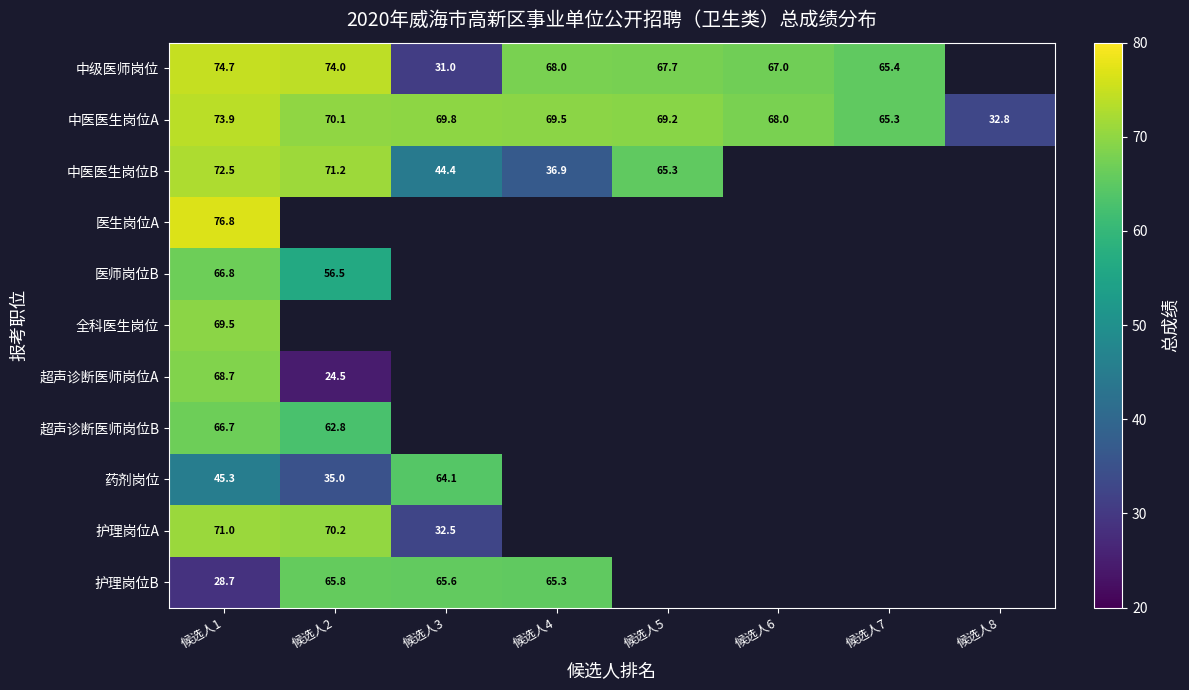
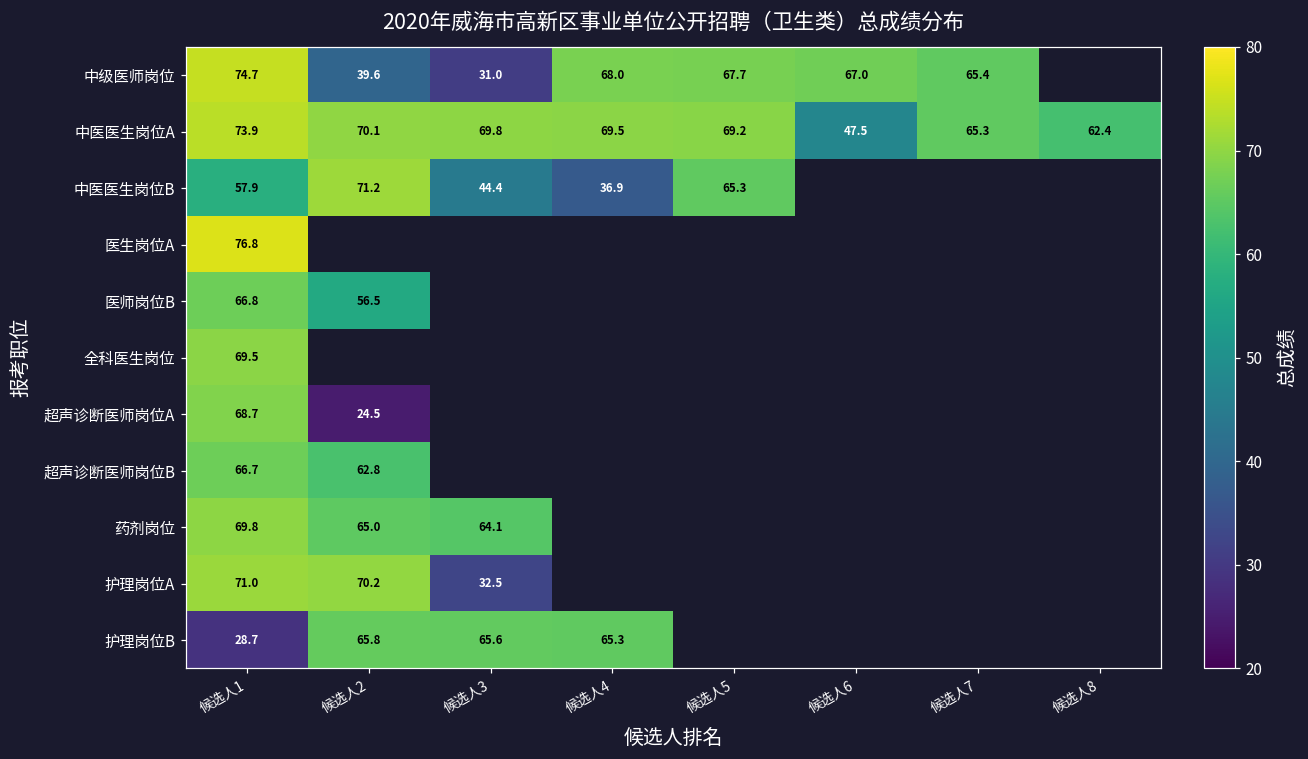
  {
    "中级医师岗位": {
      "候选人1": 74.7,
-     "候选人2": 74.0,
+     "候选人2": 39.6,
      "候选人3": 31.0,
      "候选人4": 68.0,
      "候选人5": 67.7,
      "候选人6": 67.0,
      "候选人7": 65.4
    },
    "中医医生岗位A": {
      "候选人1": 73.9,
      "候选人2": 70.1,
      "候选人3": 69.8,
      "候选人4": 69.5,
      "候选人5": 69.2,
-     "候选人6": 68.0,
+     "候选人6": 47.5,
      "候选人7": 65.3,
-     "候选人8": 32.8
+     "候选人8": 62.4
    },
    "中医医生岗位B": {
-     "候选人1": 72.5,
+     "候选人1": 57.9,
      "候选人2": 71.2,
      "候选人3": 44.4,
      "候选人4": 36.9,
      "候选人5": 65.3
    },
    "医生岗位A": {
      "候选人1": 76.8
    },
    "医师岗位B": {
      "候选人1": 66.8,
      "候选人2": 56.5
    },
    "全科医生岗位": {
      "候选人1": 69.5
    },
    "超声诊断医师岗位A": {
      "候选人1": 68.7,
      "候选人2": 24.5
    },
    "超声诊断医师岗位B": {
      "候选人1": 66.7,
      "候选人2": 62.8
    },
    "药剂岗位": {
-     "候选人1": 45.3,
-     "候选人2": 35.0,
+     "候选人1": 69.8,
+     "候选人2": 65.0,
      "候选人3": 64.1
    },
    "护理岗位A": {
      "候选人1": 71.0,
      "候选人2": 70.2,
      "候选人3": 32.5
    },
    "护理岗位B": {
      "候选人1": 28.7,
      "候选人2": 65.8,
      "候选人3": 65.6,
      "候选人4": 65.3
    }
  }
